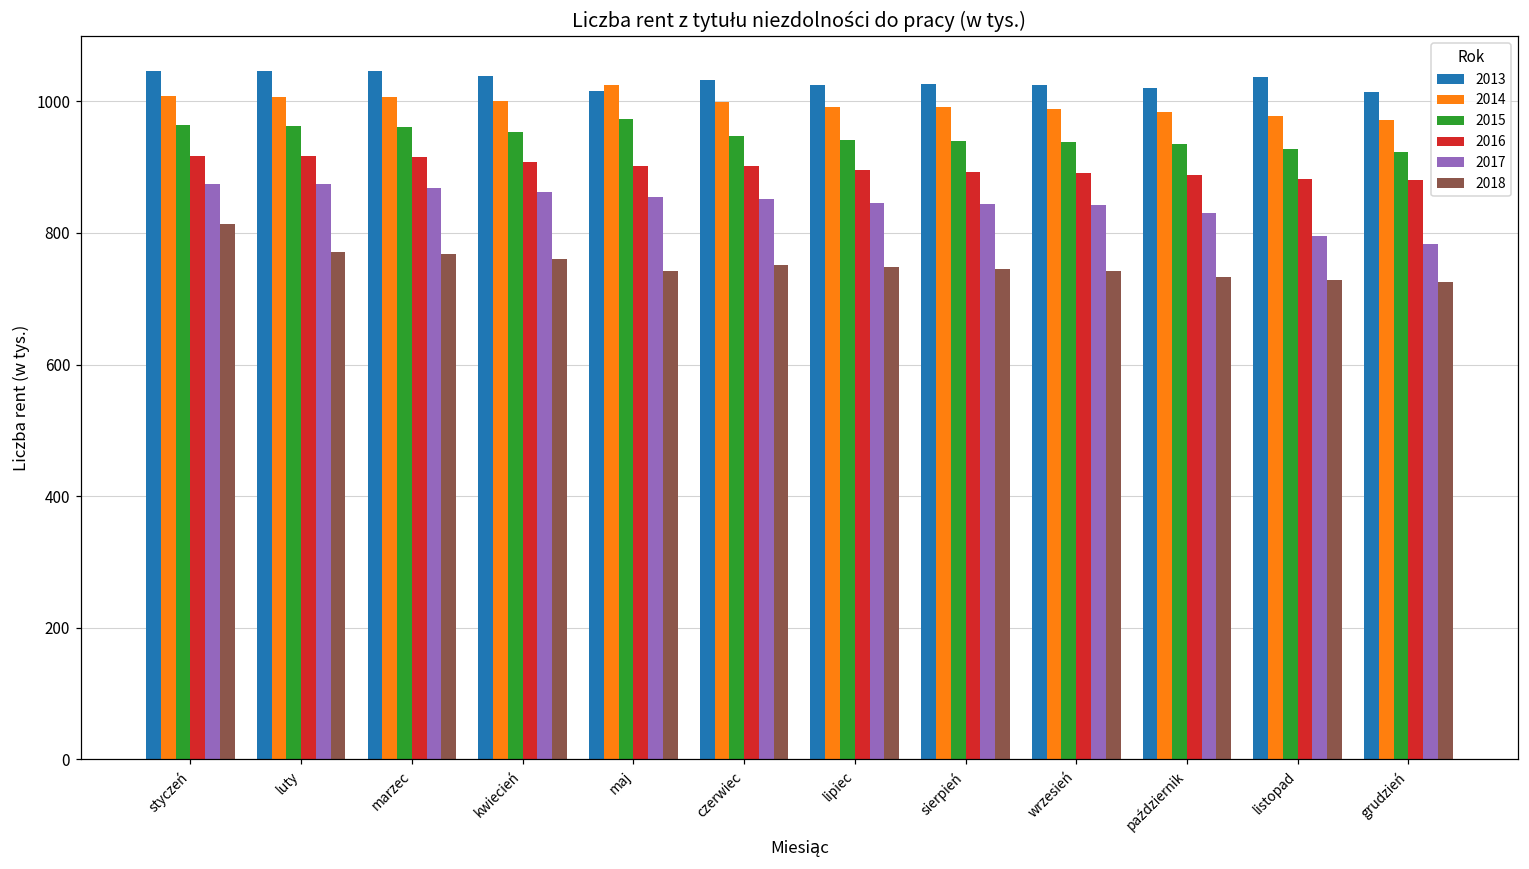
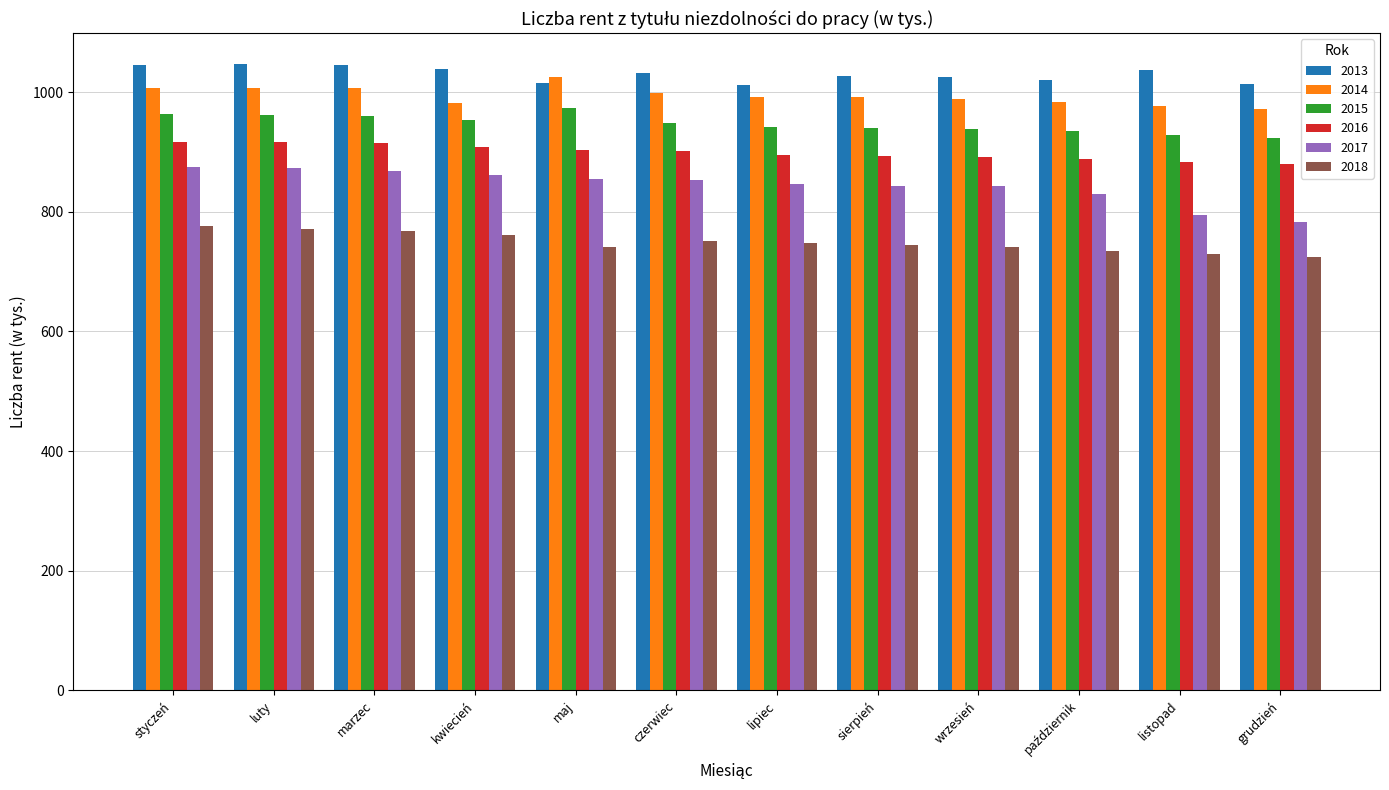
  {
    "2013": {
      "styczeń": 1050,
      "luty": 1050,
      "marzec": 1050,
      "kwiecień": 1040,
      "maj": 1020,
      "czerwiec": 1030,
-     "lipiec": 1030,
+     "lipiec": 1010,
      "sierpień": 1030,
      "wrzesień": 1030,
      "październik": 1020,
      "listopad": 1040,
      "grudzień": 1010
    },
    "2014": {
      "styczeń": 1010,
      "luty": 1010,
      "marzec": 1010,
-     "kwiecień": 1000,
+     "kwiecień": 980,
      "maj": 1030,
      "czerwiec": 1000,
      "lipiec": 990,
      "sierpień": 990,
      "wrzesień": 990,
      "październik": 980,
      "listopad": 980,
      "grudzień": 970
    },
    "2015": {
      "styczeń": 960,
      "luty": 960,
      "marzec": 960,
      "kwiecień": 950,
      "maj": 970,
      "czerwiec": 950,
      "lipiec": 940,
      "sierpień": 940,
      "wrzesień": 940,
      "październik": 940,
      "listopad": 930,
      "grudzień": 920
    },
    "2016": {
      "styczeń": 920,
      "luty": 920,
      "marzec": 920,
      "kwiecień": 910,
      "maj": 900,
      "czerwiec": 900,
      "lipiec": 900,
      "sierpień": 890,
      "wrzesień": 890,
      "październik": 890,
      "listopad": 880,
      "grudzień": 880
    },
    "2017": {
      "styczeń": 870,
      "luty": 870,
      "marzec": 870,
      "kwiecień": 860,
      "maj": 850,
      "czerwiec": 850,
      "lipiec": 850,
      "sierpień": 840,
      "wrzesień": 840,
      "październik": 830,
      "listopad": 800,
      "grudzień": 780
    },
    "2018": {
-     "styczeń": 810,
+     "styczeń": 780,
      "luty": 770,
      "marzec": 770,
      "kwiecień": 760,
      "maj": 740,
      "czerwiec": 750,
      "lipiec": 750,
      "sierpień": 750,
      "wrzesień": 740,
      "październik": 730,
      "listopad": 730,
      "grudzień": 720
    }
  }
